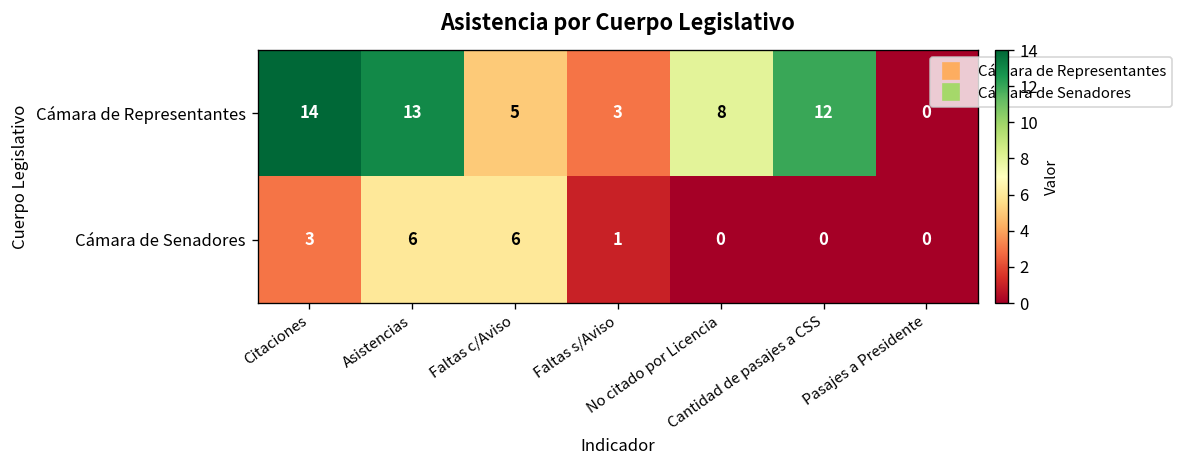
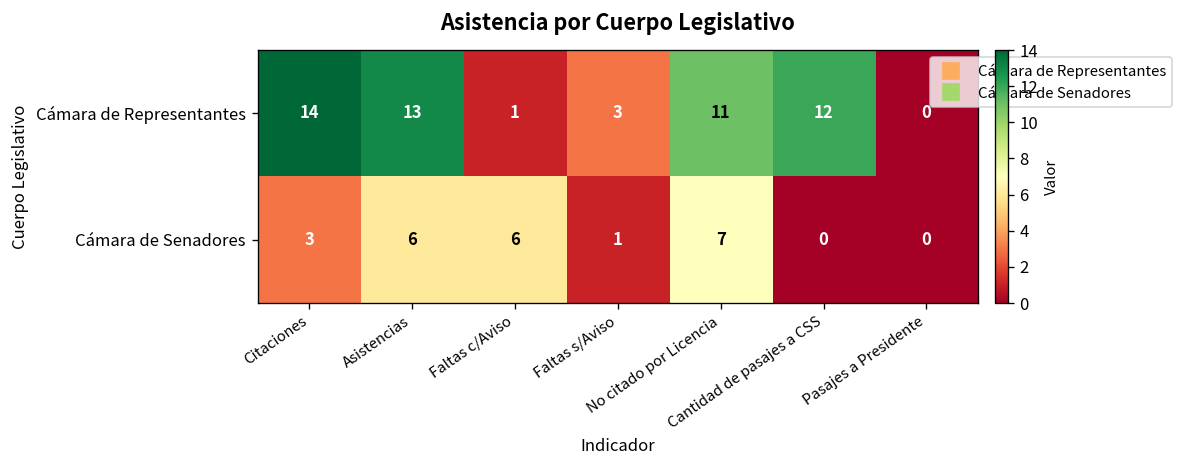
  {
    "Cámara de Representantes": {
      "Citaciones": 14,
      "Asistencias": 13,
-     "Faltas c/Aviso": 5,
+     "Faltas c/Aviso": 1,
      "Faltas s/Aviso": 3,
-     "No citado por Licencia": 8,
+     "No citado por Licencia": 11,
      "Cantidad de pasajes a CSS": 12
    },
    "Cámara de Senadores": {
      "Citaciones": 3,
      "Asistencias": 6,
      "Faltas c/Aviso": 6,
      "Faltas s/Aviso": 1,
-     "No citado por Licencia": 0,
+     "No citado por Licencia": 7,
      "Cantidad de pasajes a CSS": 0,
      "Pasajes a Presidente": 0
    }
  }
